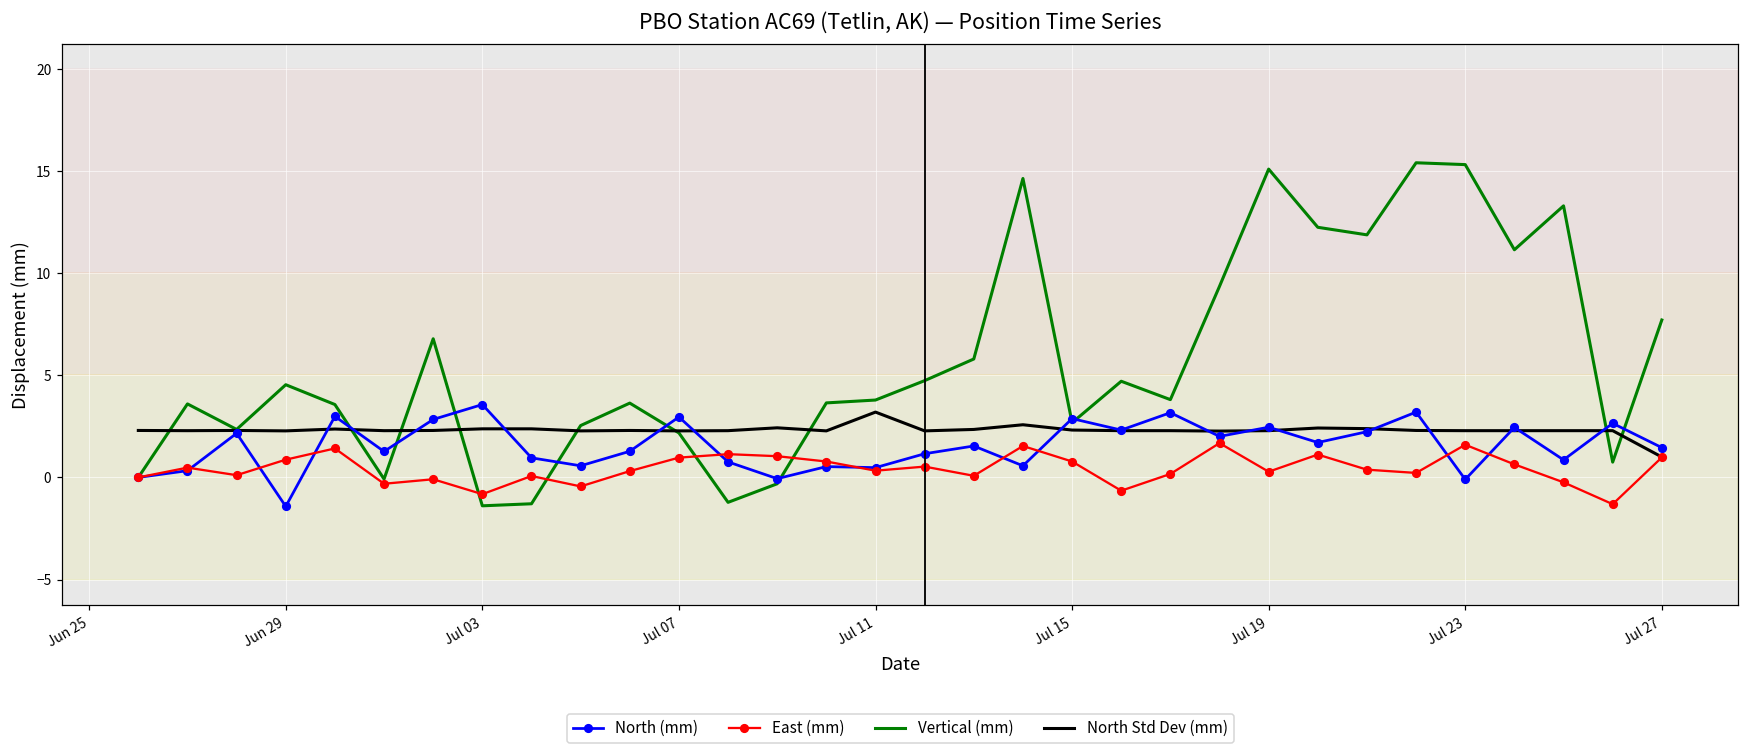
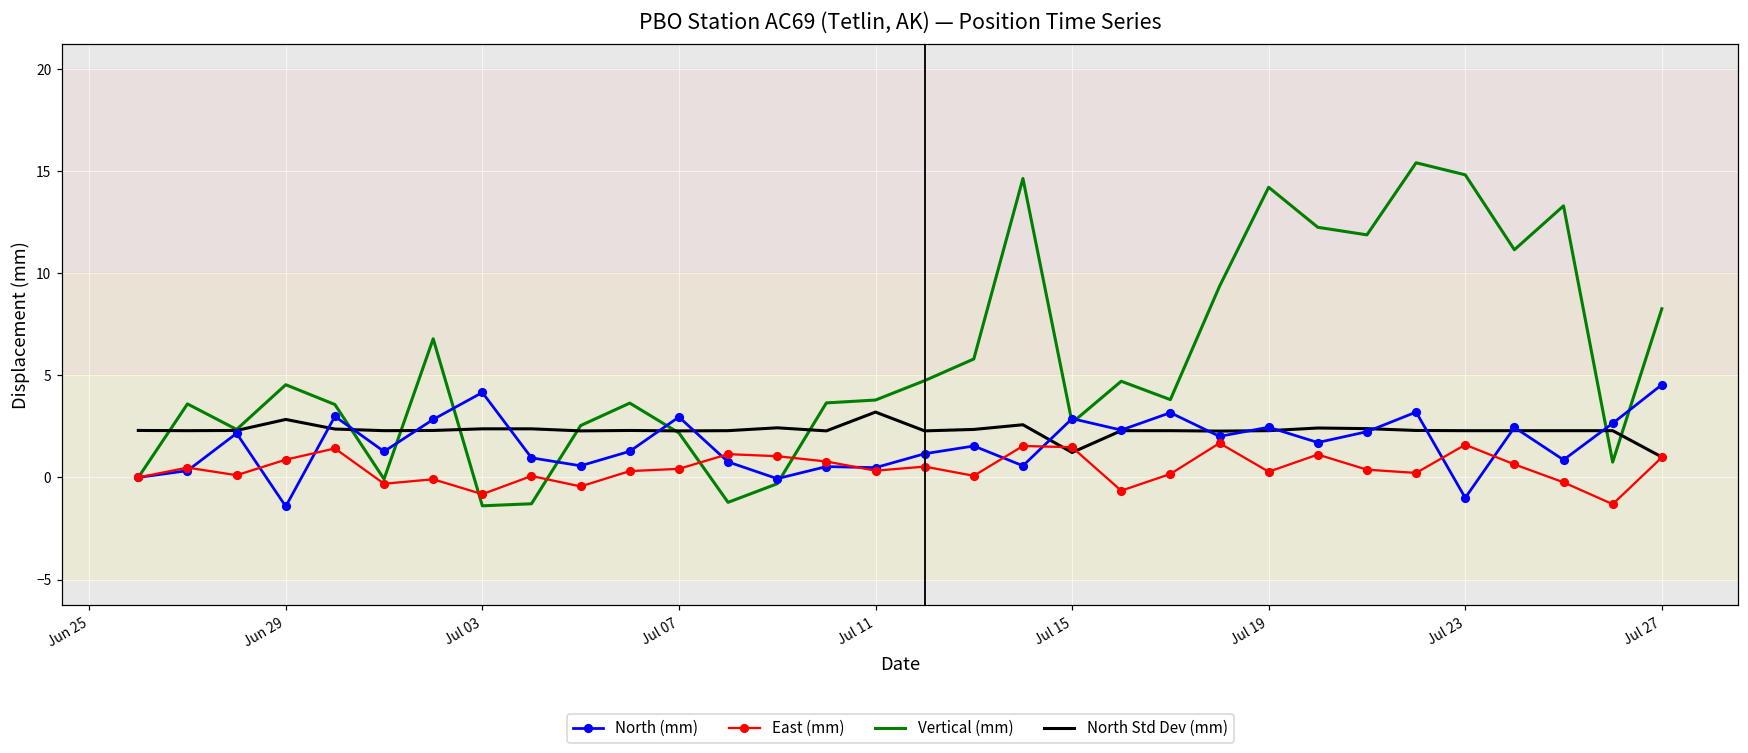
  {
    "North (mm)": {
      "Jun 29": -1.4,
-     "Jul 03": 3.6,
+     "Jul 03": 4.2,
      "Jul 07": 3.0,
      "Jul 11": 0.5,
      "Jul 15": 2.9,
      "Jul 19": 2.5,
-     "Jul 23": -0.1,
-     "Jul 27": 1.5
+     "Jul 23": -1.0,
+     "Jul 27": 4.5
    },
    "East (mm)": {
      "Jun 29": 0.9,
      "Jul 03": -0.8,
-     "Jul 07": 1.0,
+     "Jul 07": 0.4,
      "Jul 11": 0.3,
-     "Jul 15": 0.8,
+     "Jul 15": 1.5,
      "Jul 19": 0.3,
      "Jul 23": 1.6
    },
    "Vertical (mm)": {
      "Jun 29": 4.5,
      "Jul 03": -1.4,
      "Jul 11": 3.8,
      "Jul 15": 2.7,
-     "Jul 19": 15.1,
-     "Jul 23": 15.3,
-     "Jul 27": 7.7
+     "Jul 19": 14.2,
+     "Jul 23": 14.8,
+     "Jul 27": 8.3
    },
    "North Std Dev (mm)": {
-     "Jun 29": 2.3,
+     "Jun 29": 2.8,
      "Jul 03": 2.4,
      "Jul 11": 3.2,
-     "Jul 15": 2.3,
+     "Jul 15": 1.2,
      "Jul 19": 2.3,
      "Jul 23": 2.3
    }
  }
